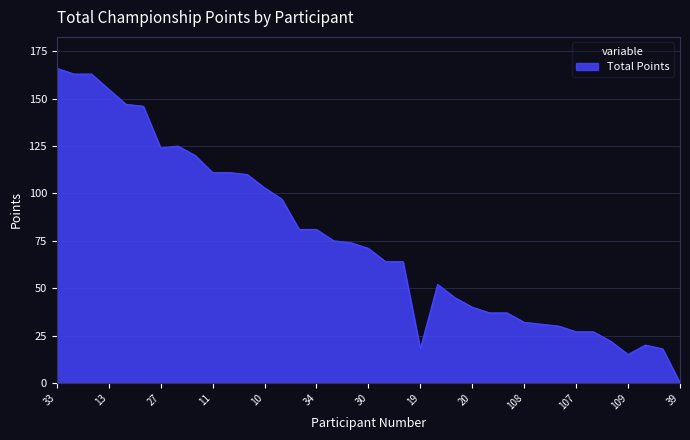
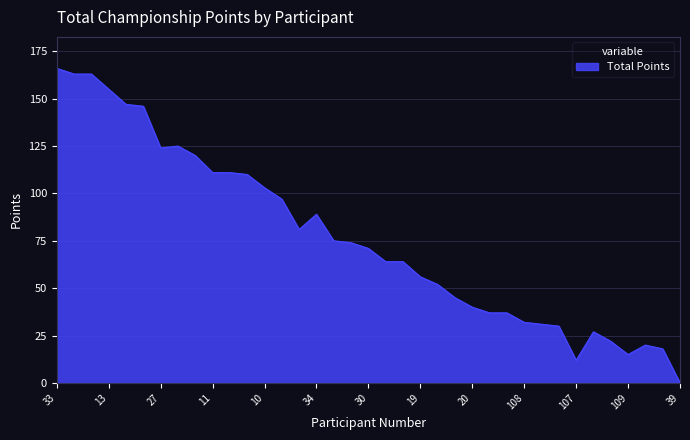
  {
    "33": 166,
    "13": 155,
    "27": 124,
    "11": 111,
    "10": 103,
-   "34": 81,
+   "34": 89,
    "30": 71,
-   "19": 18,
+   "19": 56,
    "20": 40,
    "108": 32,
-   "107": 27,
+   "107": 12,
    "109": 15,
    "39": 0
  }
